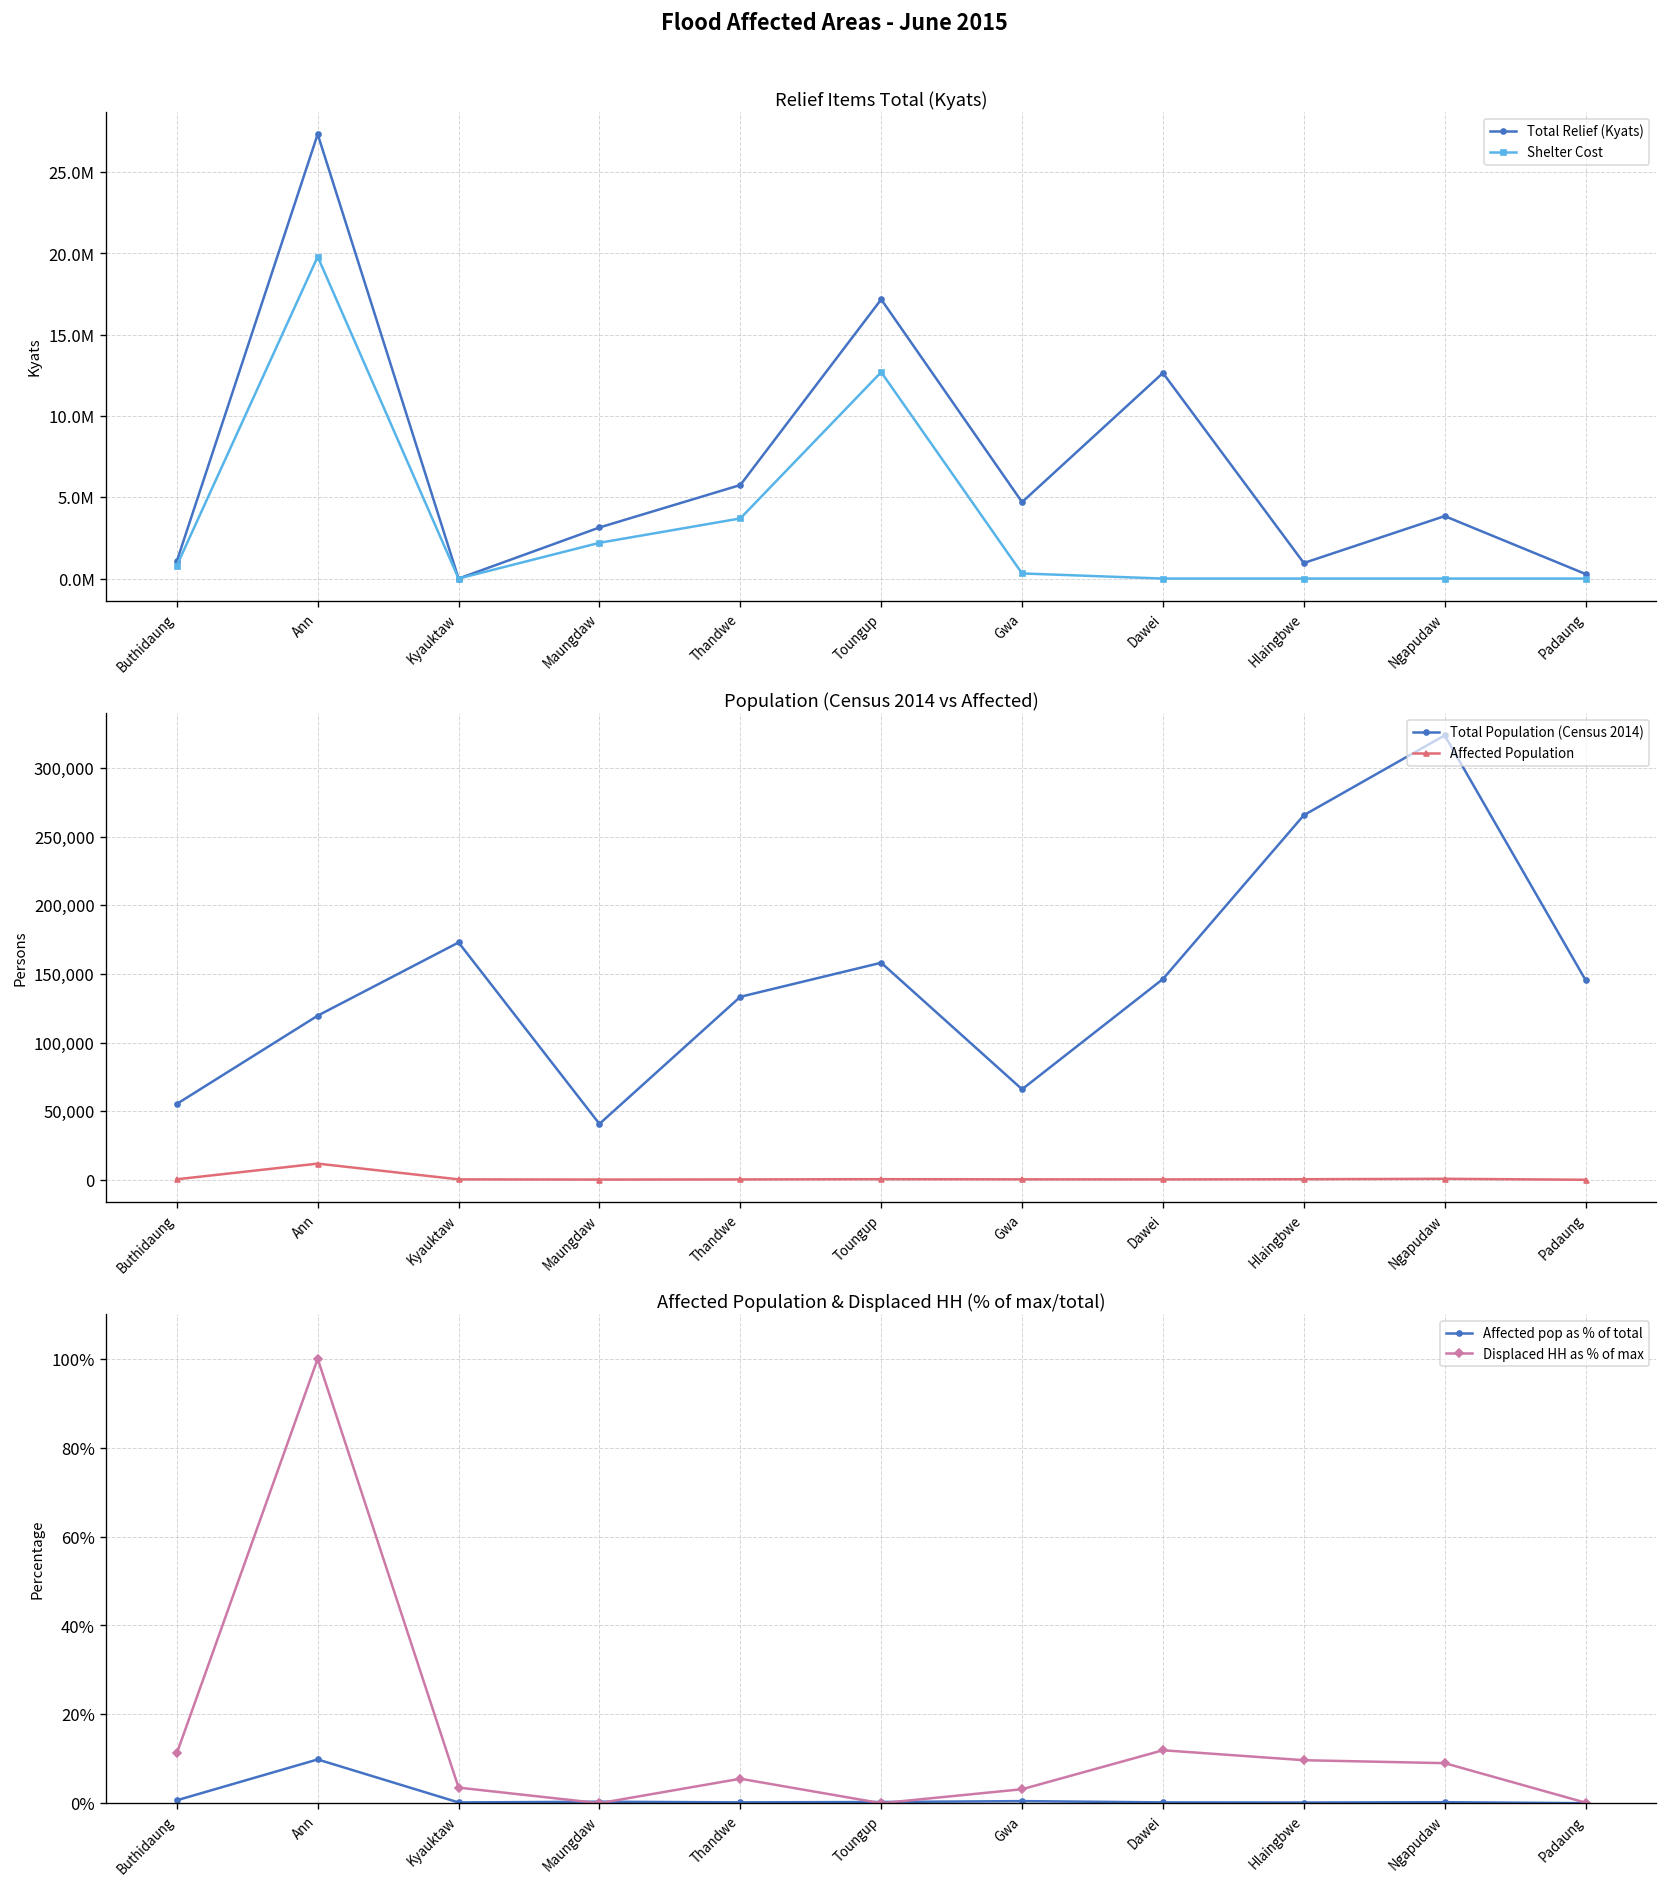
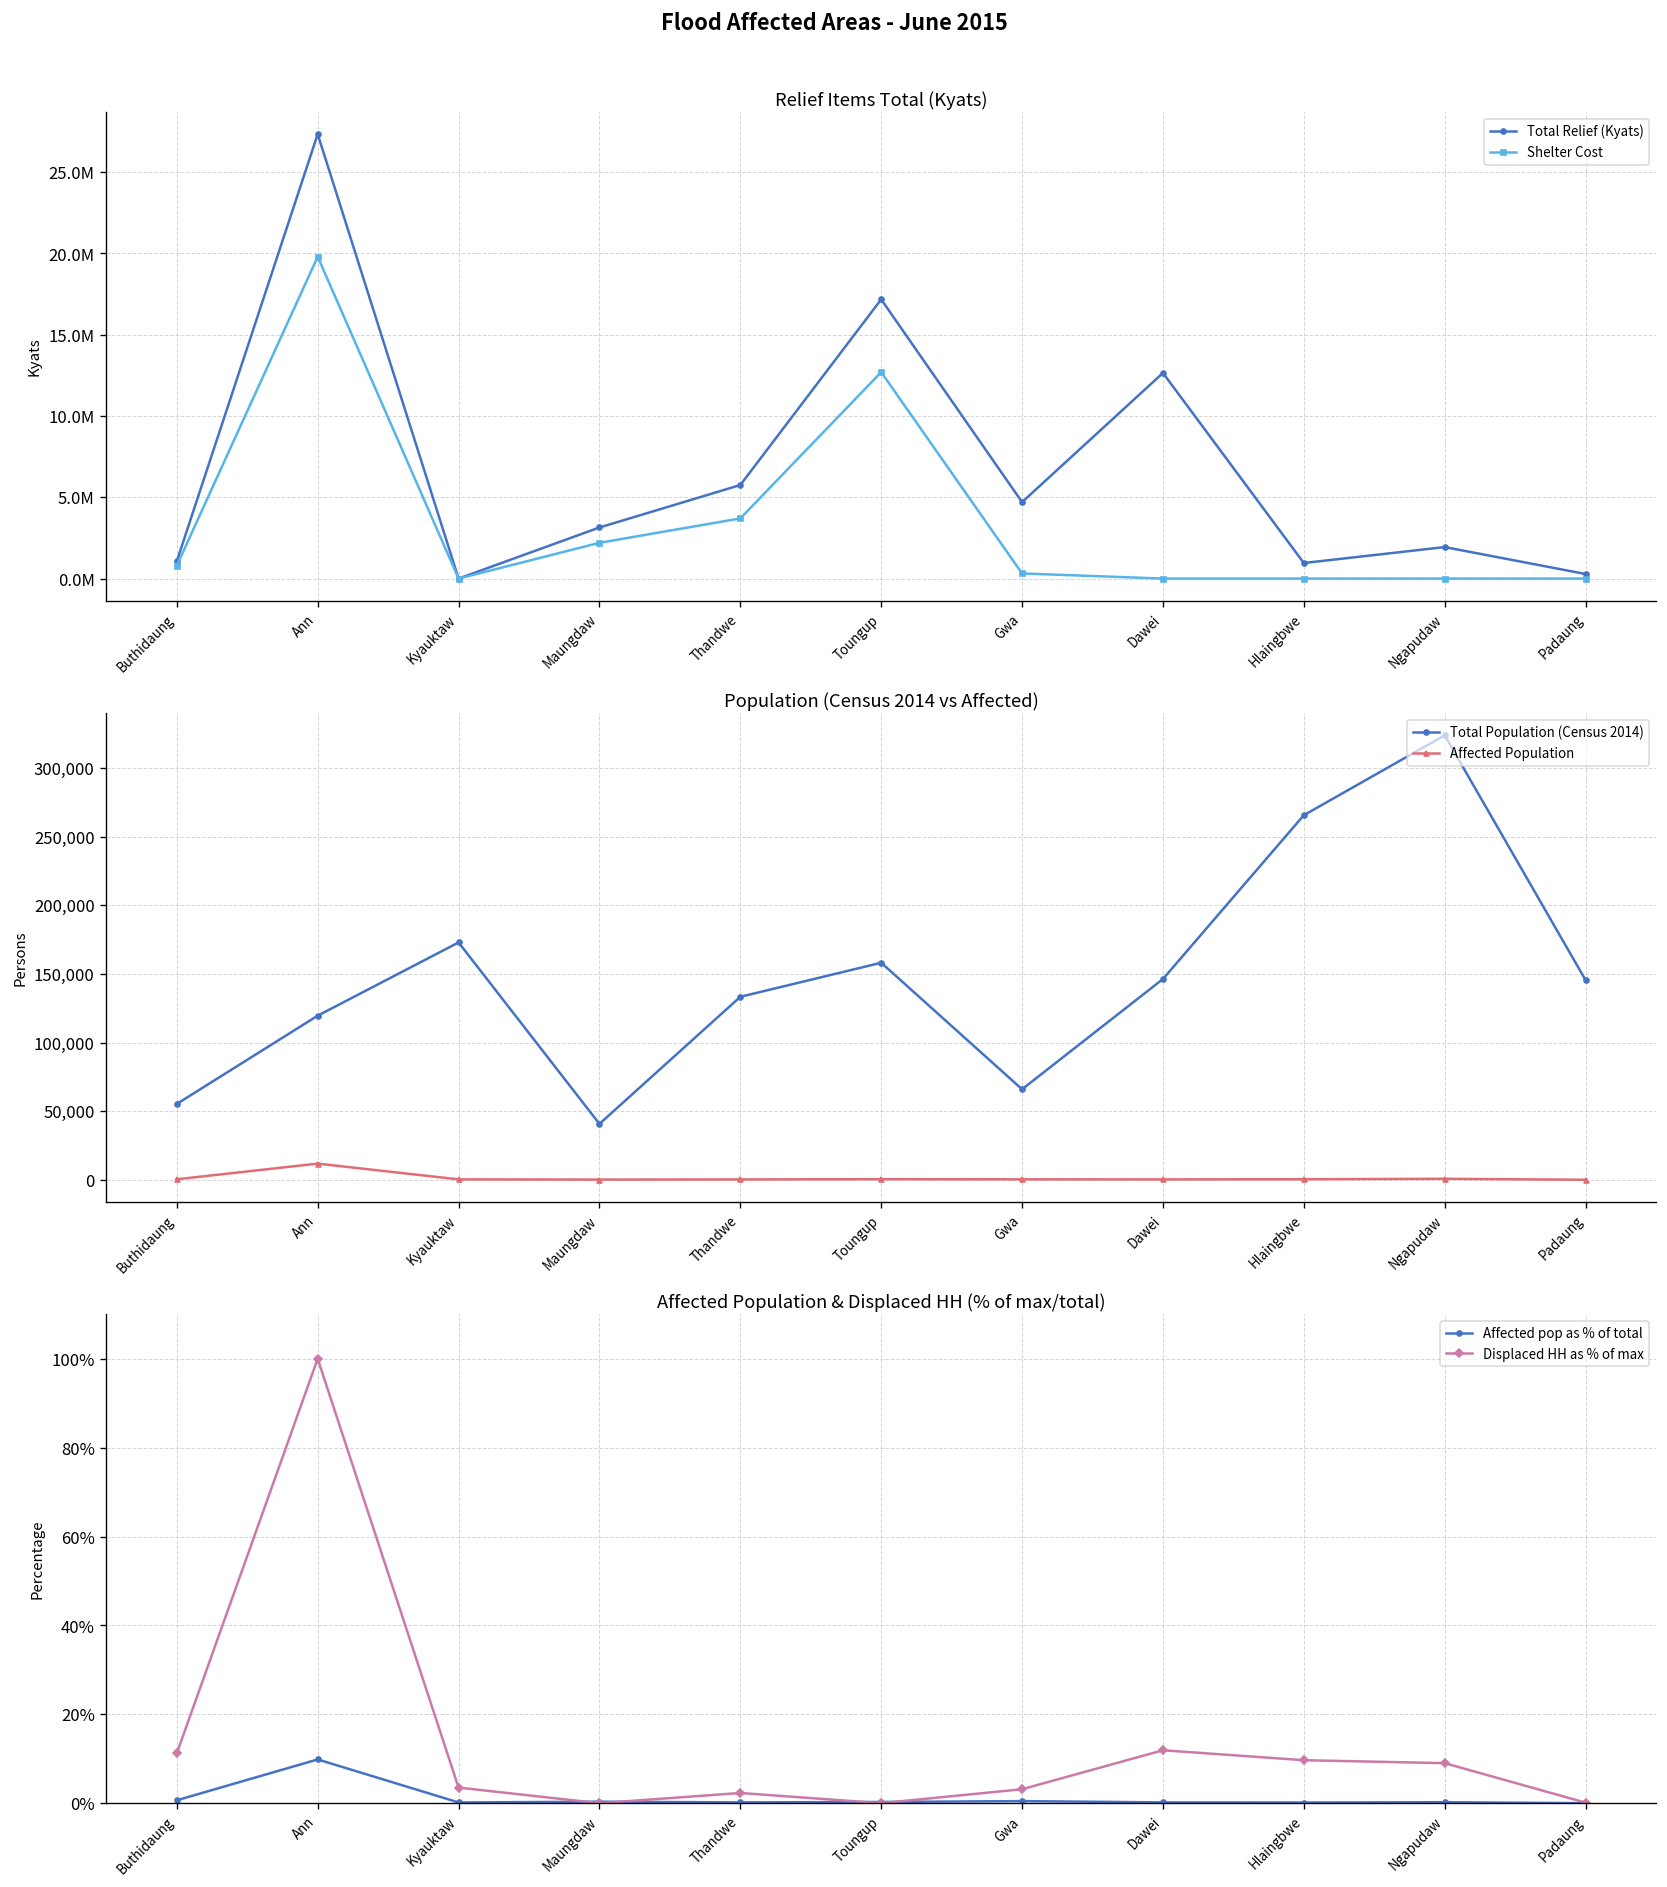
  {
    "Relief Items Total (Kyats)": {
      "Total Relief (Kyats)": {
        "Buthidaung": "1100000",
        "Ann": "27300000",
        "Maungdaw": "3100000",
        "Thandwe": "5800000",
        "Toungup": "17200000",
        "Gwa": "4700000",
        "Dawei": "12600000",
        "Hlaingbwe": "1000000",
-       "Ngapudaw": "3800000",
+       "Ngapudaw": "1900000",
        "Padaung": "300000"
      },
      "Shelter Cost": {
        "Buthidaung": "800000",
        "Ann": "19800000",
        "Maungdaw": "2200000",
        "Thandwe": "3700000",
        "Toungup": "12700000",
        "Gwa": "300000",
        "Dawei": "0",
        "Hlaingbwe": "0",
        "Ngapudaw": "0",
        "Padaung": "0"
      }
    },
    "Population (Census 2014 vs Affected)": {
      "Total Population (Census 2014)": {
        "Buthidaung": "55,000",
        "Ann": "120,000",
        "Kyauktaw": "173,000",
        "Maungdaw": "41,000",
        "Thandwe": "133,000",
        "Toungup": "158,000",
        "Gwa": "66,000",
        "Dawei": "146,000",
        "Hlaingbwe": "266,000",
        "Padaung": "146,000"
      },
      "Affected Population": {
        "Buthidaung": "0",
        "Ann": "12,000",
        "Kyauktaw": "0",
        "Maungdaw": "0",
        "Thandwe": "0",
        "Toungup": "0",
        "Gwa": "0",
        "Dawei": "0",
        "Hlaingbwe": "0",
        "Ngapudaw": "1,000",
        "Padaung": "0"
      }
    },
    "Affected Population & Displaced HH (% of max/total)": {
      "Affected pop as % of total": {
        "Buthidaung": "1%",
        "Ann": "10%",
        "Kyauktaw": "0%",
        "Thandwe": "0%",
        "Gwa": "0%",
        "Dawei": "0%",
        "Hlaingbwe": "0%",
        "Ngapudaw": "0%"
      },
      "Displaced HH as % of max": {
        "Buthidaung": "11%",
        "Ann": "100%",
        "Kyauktaw": "4%",
-       "Thandwe": "6%",
+       "Thandwe": "2%",
        "Gwa": "3%",
        "Dawei": "12%",
        "Hlaingbwe": "10%",
        "Ngapudaw": "9%"
      }
    }
  }
